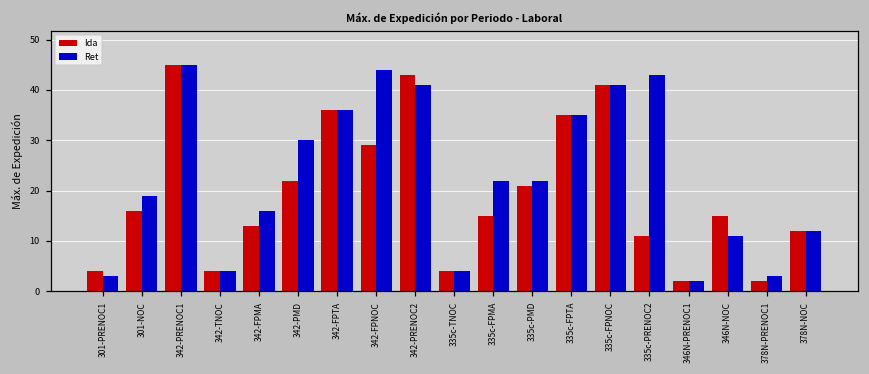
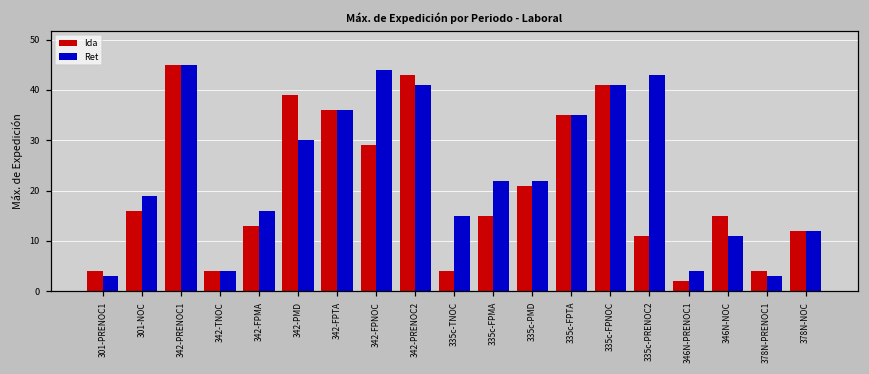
  {
    "Ida": {
      "301-PRENOC1": 4,
      "301-NOC": 16,
      "342-PRENOC1": 45,
      "342-TNOC": 4,
      "342-FPMA": 13,
-     "342-PMD": 22,
+     "342-PMD": 39,
      "342-FPTA": 36,
      "342-FPNOC": 29,
      "342-PRENOC2": 43,
      "335c-TNOC": 4,
      "335c-FPMA": 15,
      "335c-PMD": 21,
      "335c-FPTA": 35,
      "335c-FPNOC": 41,
      "335c-PRENOC2": 11,
      "346N-PRENOC1": 2,
      "346N-NOC": 15,
-     "378N-PRENOC1": 2,
+     "378N-PRENOC1": 4,
      "378N-NOC": 12
    },
    "Ret": {
      "301-PRENOC1": 3,
      "301-NOC": 19,
      "342-PRENOC1": 45,
      "342-TNOC": 4,
      "342-FPMA": 16,
      "342-PMD": 30,
      "342-FPTA": 36,
      "342-FPNOC": 44,
      "342-PRENOC2": 41,
-     "335c-TNOC": 4,
+     "335c-TNOC": 15,
      "335c-FPMA": 22,
      "335c-PMD": 22,
      "335c-FPTA": 35,
      "335c-FPNOC": 41,
      "335c-PRENOC2": 43,
-     "346N-PRENOC1": 2,
+     "346N-PRENOC1": 4,
      "346N-NOC": 11,
      "378N-PRENOC1": 3,
      "378N-NOC": 12
    }
  }
